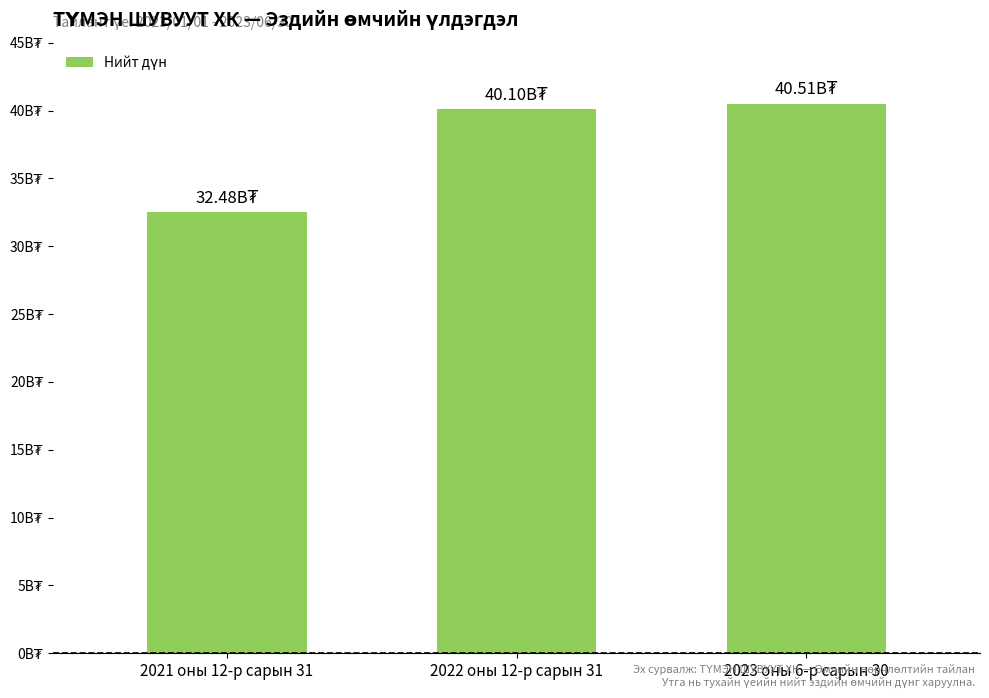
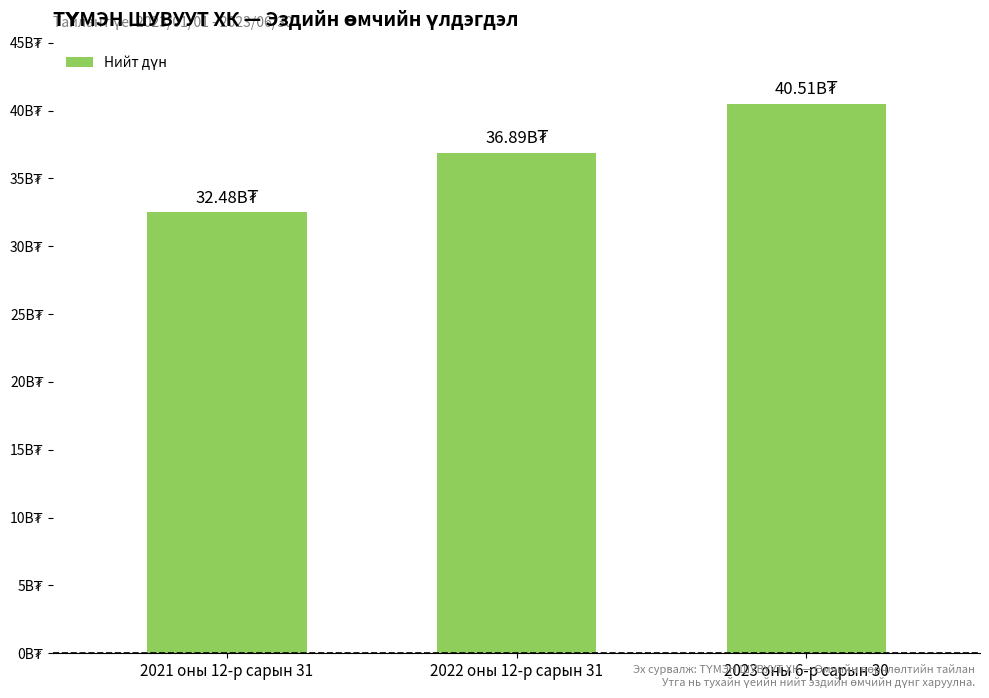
  {
-   "2022 оны 12-р сарын 31": "40.10B₮"
+   "2022 оны 12-р сарын 31": "36.89B₮"
  }
